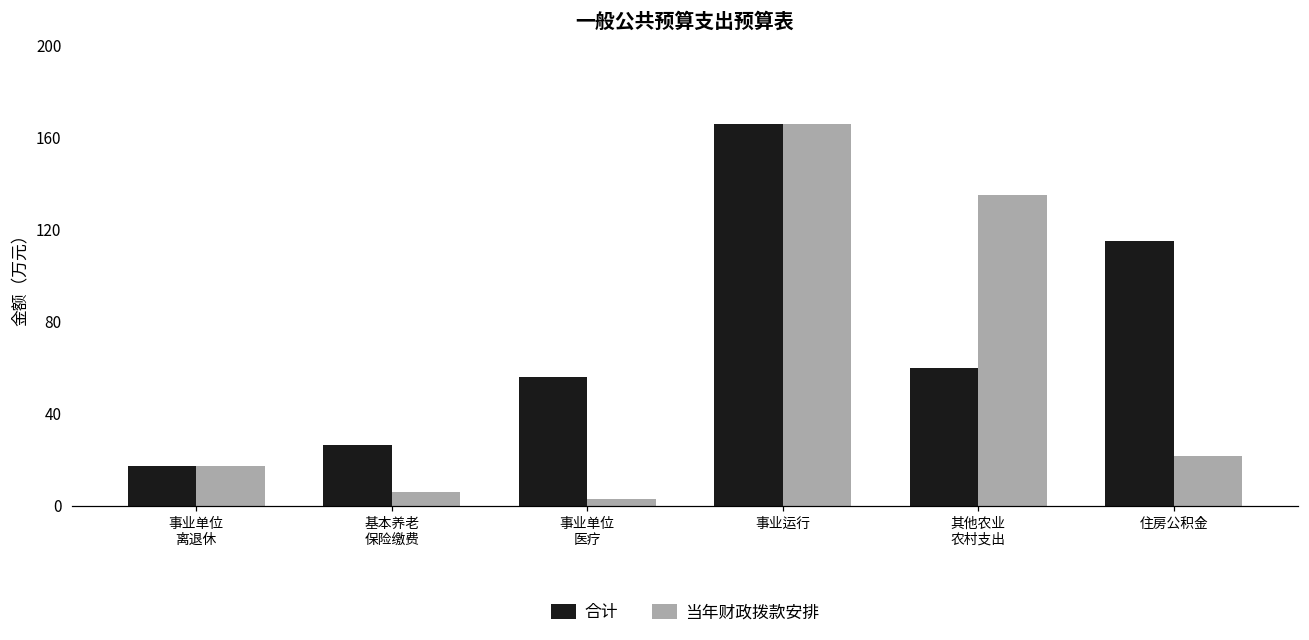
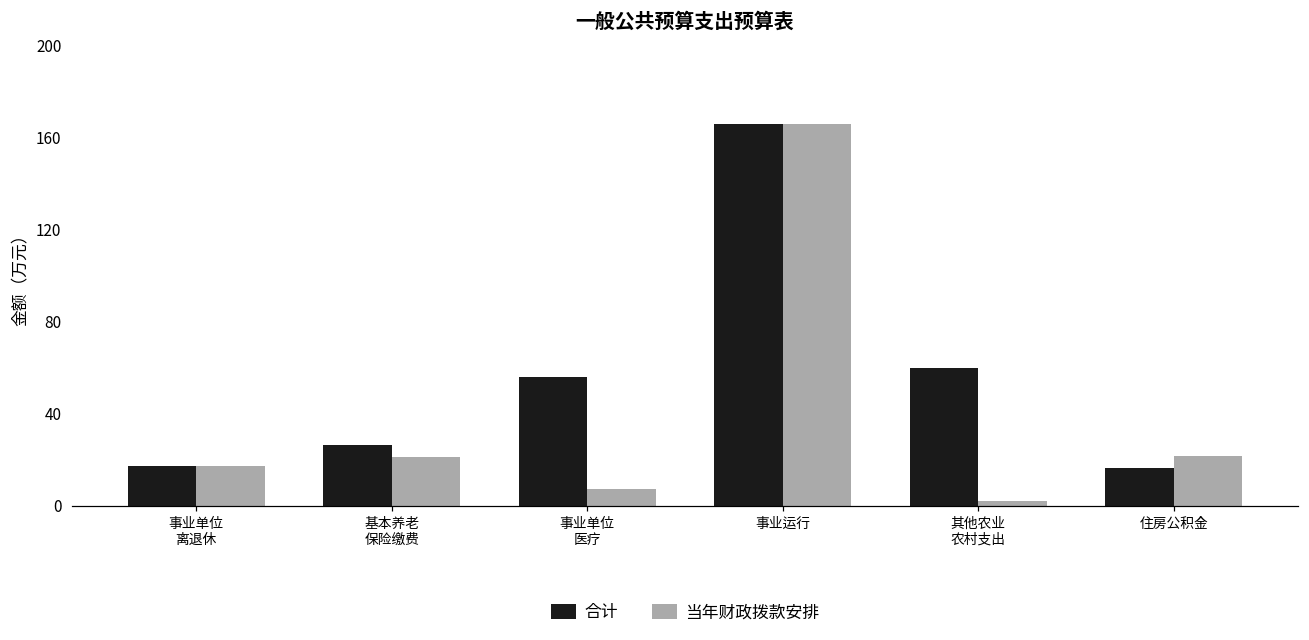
  {
    "合计": {
      "事业单位 离退休": 17,
      "基本养老 保险缴费": 26,
      "事业单位 医疗": 56,
      "事业运行": 166,
      "其他农业 农村支出": 60,
-     "住房公积金": 115
+     "住房公积金": 16
    },
    "当年财政拨款安排": {
      "事业单位 离退休": 17,
-     "基本养老 保险缴费": 6,
-     "事业单位 医疗": 3,
+     "基本养老 保险缴费": 21,
+     "事业单位 医疗": 7,
      "事业运行": 166,
-     "其他农业 农村支出": 135,
+     "其他农业 农村支出": 2,
      "住房公积金": 22
    }
  }
